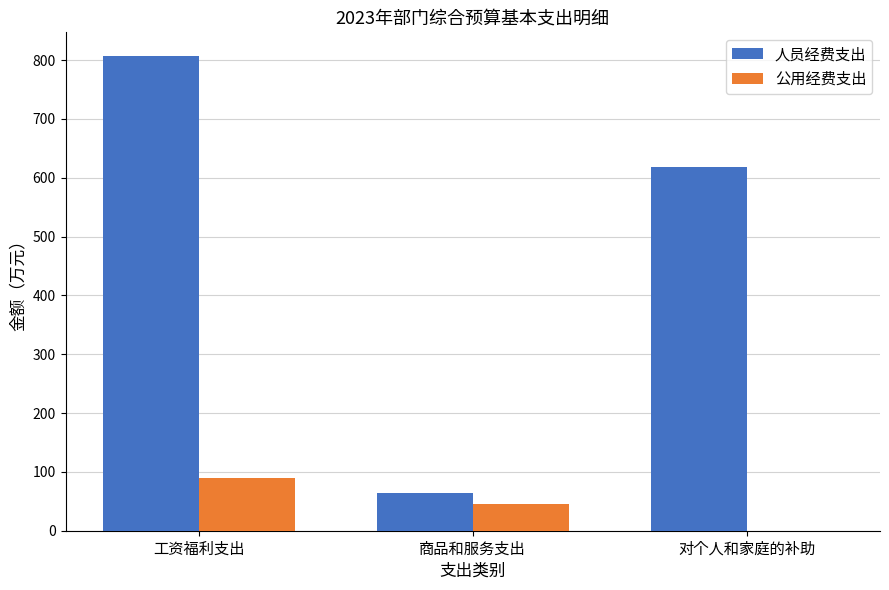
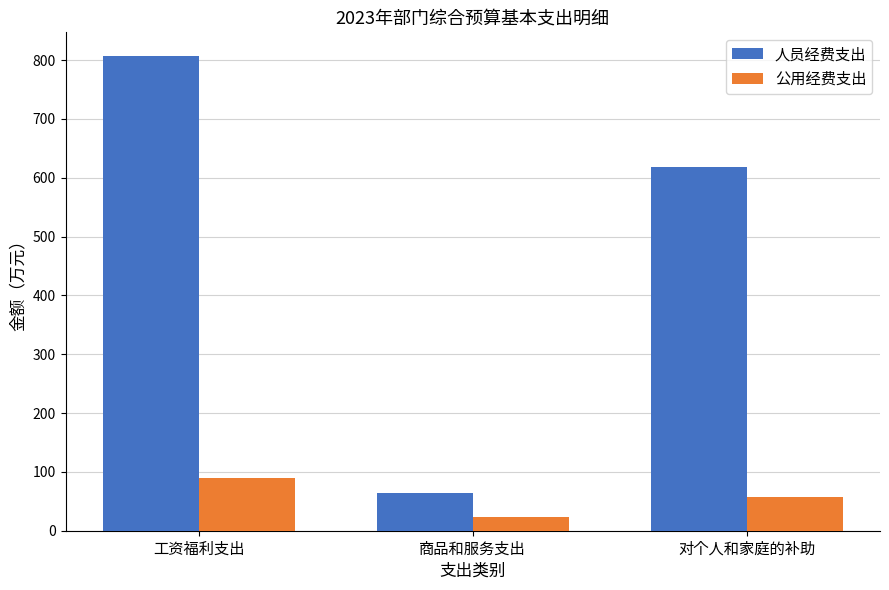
  {
    "人员经费支出": {
      "工资福利支出": 810,
      "商品和服务支出": 60,
      "对个人和家庭的补助": 620
    },
    "公用经费支出": {
      "工资福利支出": 90,
-     "商品和服务支出": 40,
-     "对个人和家庭的补助": 0
+     "商品和服务支出": 20,
+     "对个人和家庭的补助": 60
    }
  }
